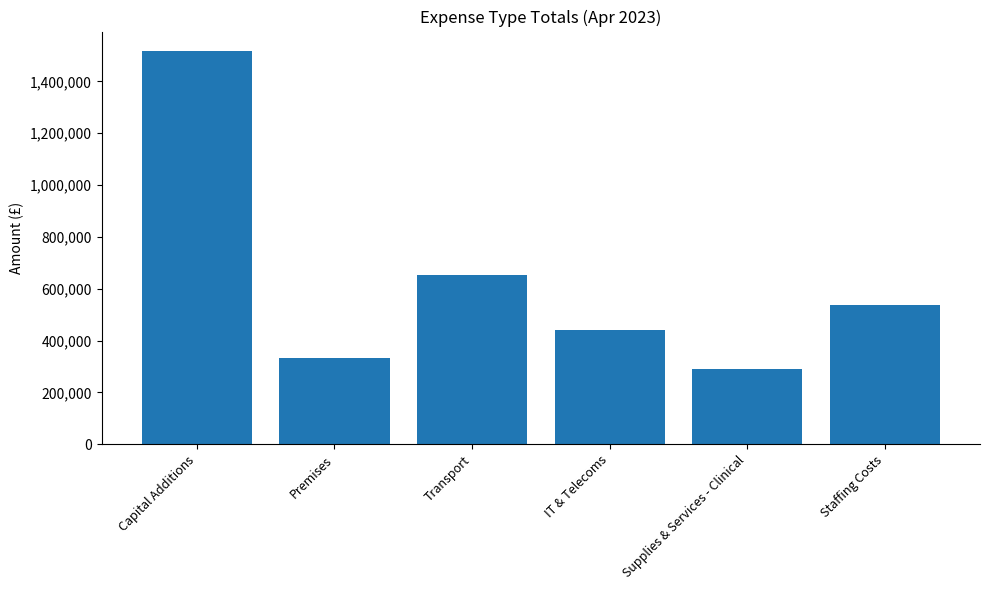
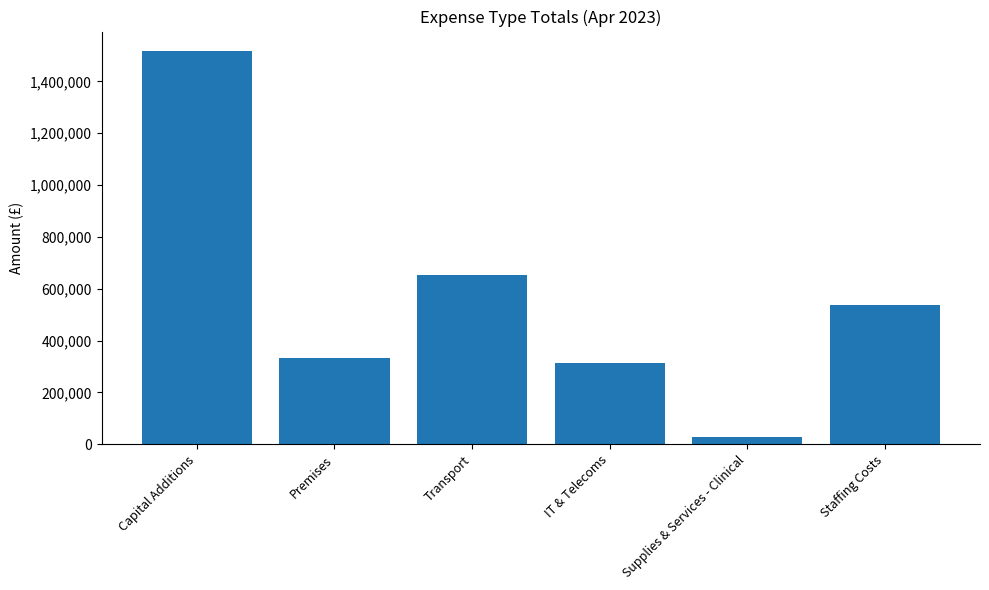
  {
    "Capital Additions": "1,520,000",
    "Premises": "330,000",
    "Transport": "650,000",
-   "IT & Telecoms": "440,000",
-   "Supplies & Services - Clinical": "290,000",
+   "IT & Telecoms": "310,000",
+   "Supplies & Services - Clinical": "30,000",
    "Staffing Costs": "540,000"
  }
